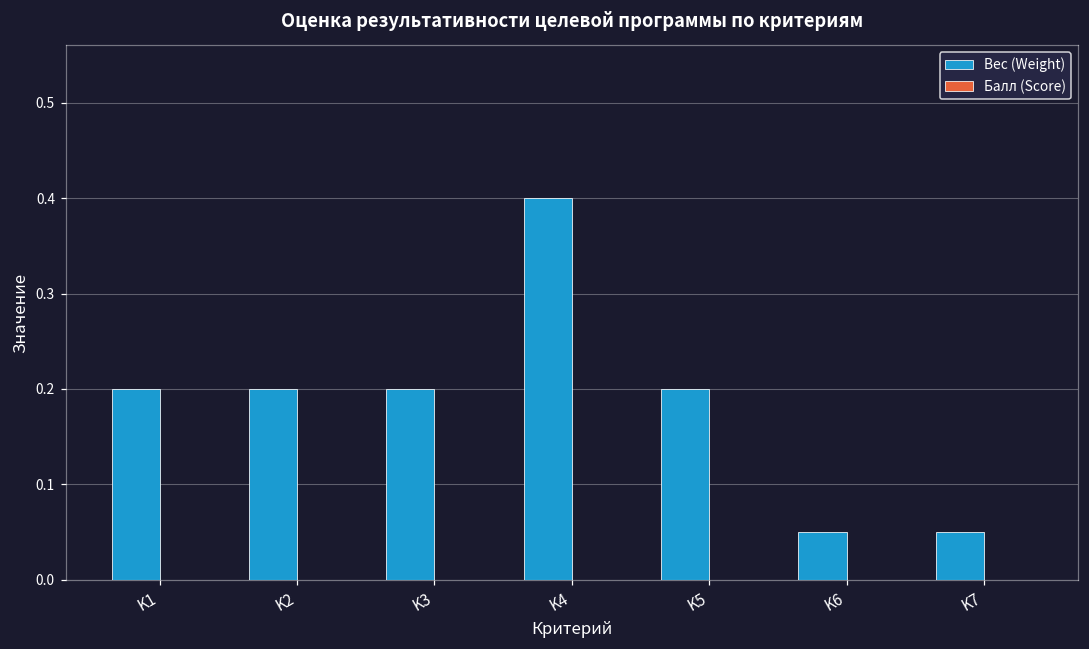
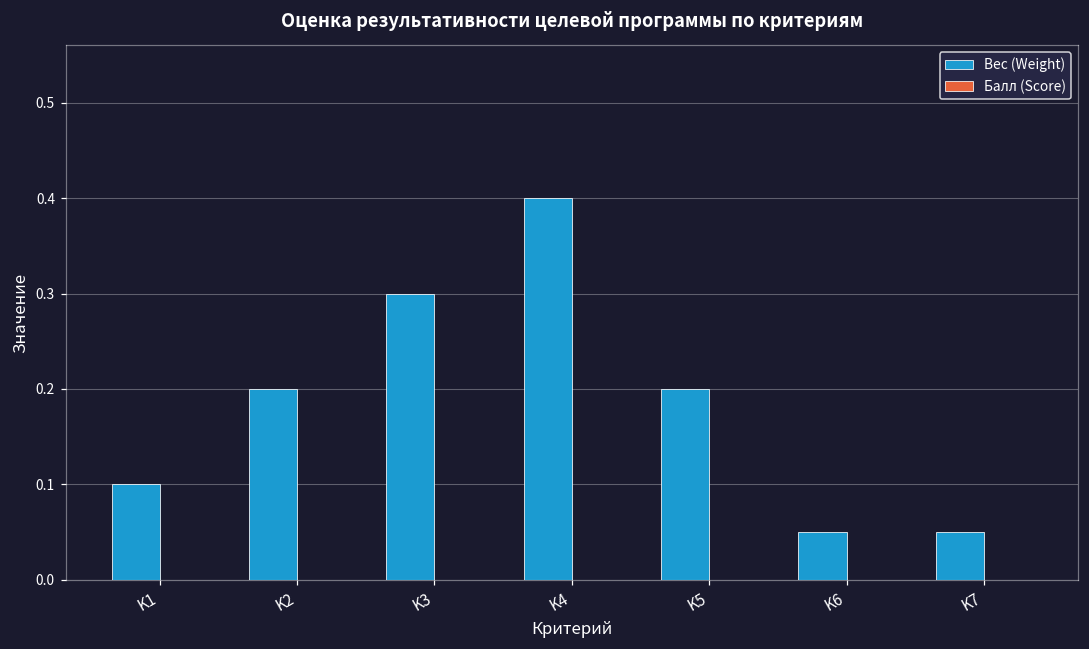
  {
    "Вес (Weight)": {
-     "K1": 0.2,
+     "K1": 0.1,
      "K2": 0.2,
-     "K3": 0.2,
+     "K3": 0.3,
      "K4": 0.4,
      "K5": 0.2,
      "K6": 0.05,
      "K7": 0.05
    },
    "Балл (Score)": {
      "K1": 0.0,
      "K2": 0.0,
      "K3": 0.0,
      "K4": 0.0,
      "K5": 0.0,
      "K6": 0.0,
      "K7": 0.0
    }
  }
